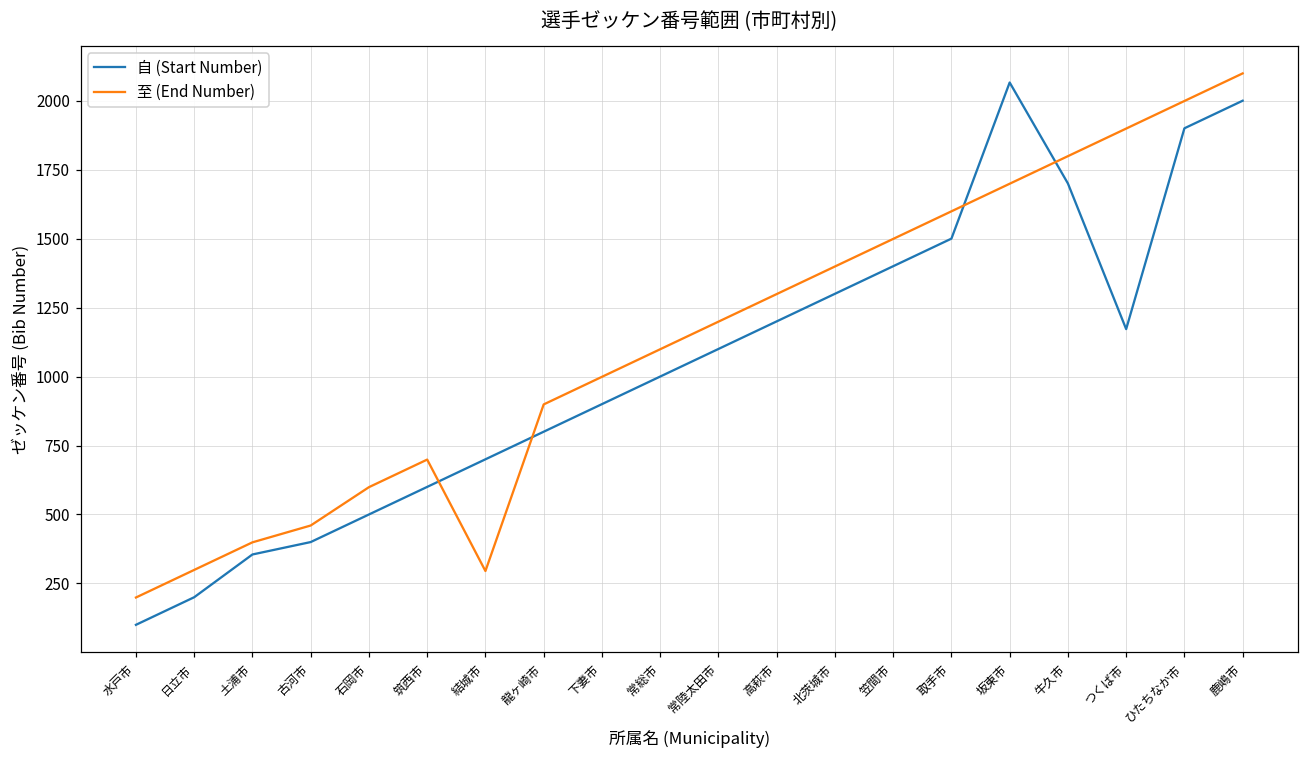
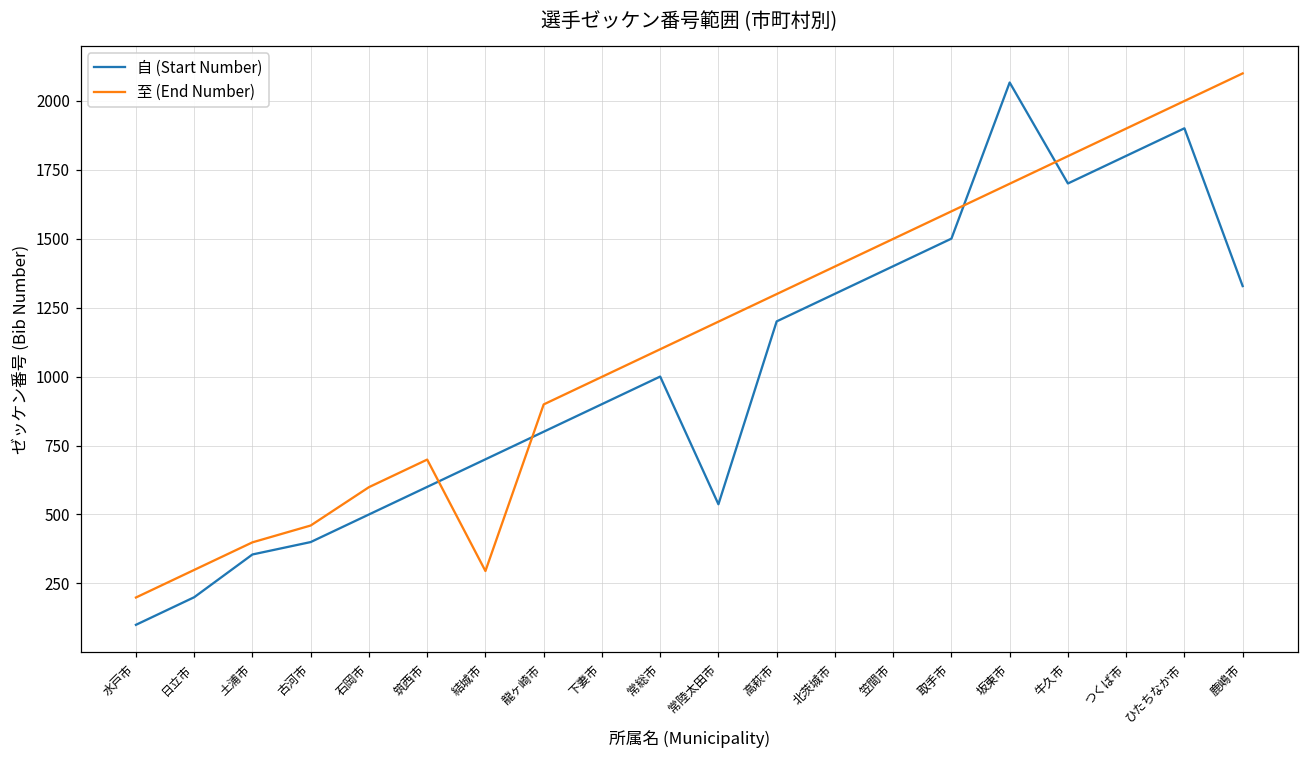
  {
    "自 (Start Number)": {
      "水戸市": 100,
      "日立市": 200,
      "土浦市": 360,
      "古河市": 400,
      "石岡市": 500,
      "筑西市": 600,
      "結城市": 700,
      "龍ヶ崎市": 800,
      "下妻市": 900,
      "常総市": 1000,
-     "常陸太田市": 1100,
+     "常陸太田市": 540,
      "高萩市": 1200,
      "北茨城市": 1300,
      "笠間市": 1400,
      "取手市": 1500,
      "坂東市": 2070,
      "牛久市": 1700,
-     "つくば市": 1170,
+     "つくば市": 1800,
      "ひたちなか市": 1900,
-     "鹿嶋市": 2000
+     "鹿嶋市": 1330
    },
    "至 (End Number)": {
      "水戸市": 200,
      "日立市": 300,
      "土浦市": 400,
      "古河市": 460,
      "石岡市": 600,
      "筑西市": 700,
      "結城市": 300,
      "龍ヶ崎市": 900,
      "下妻市": 1000,
      "常総市": 1100,
      "常陸太田市": 1200,
      "高萩市": 1300,
      "北茨城市": 1400,
      "笠間市": 1500,
      "取手市": 1600,
      "坂東市": 1700,
      "牛久市": 1800,
      "つくば市": 1900,
      "ひたちなか市": 2000,
      "鹿嶋市": 2100
    }
  }
